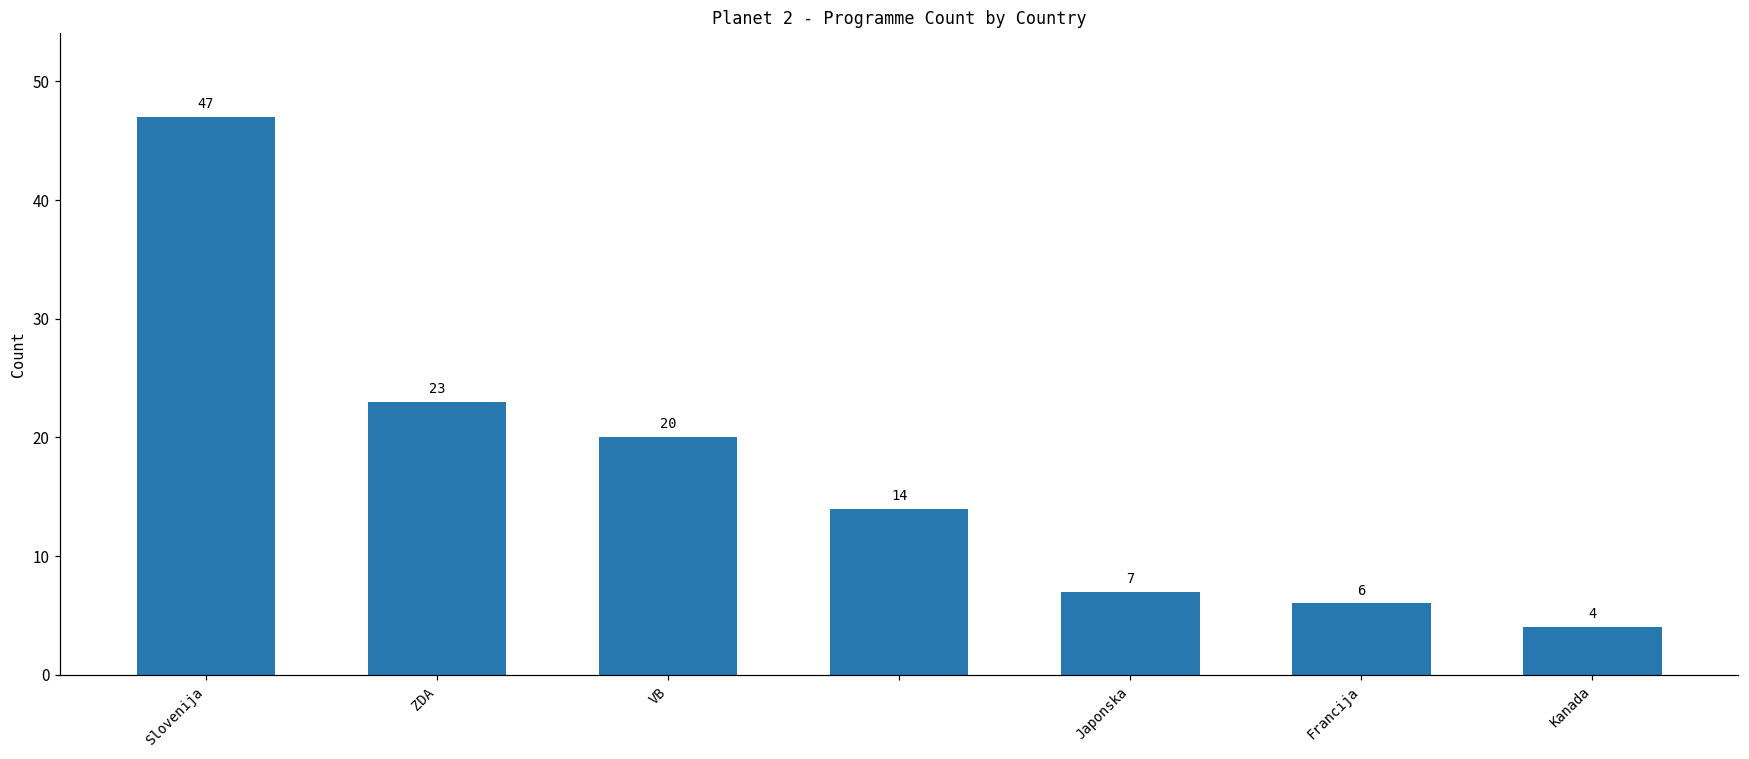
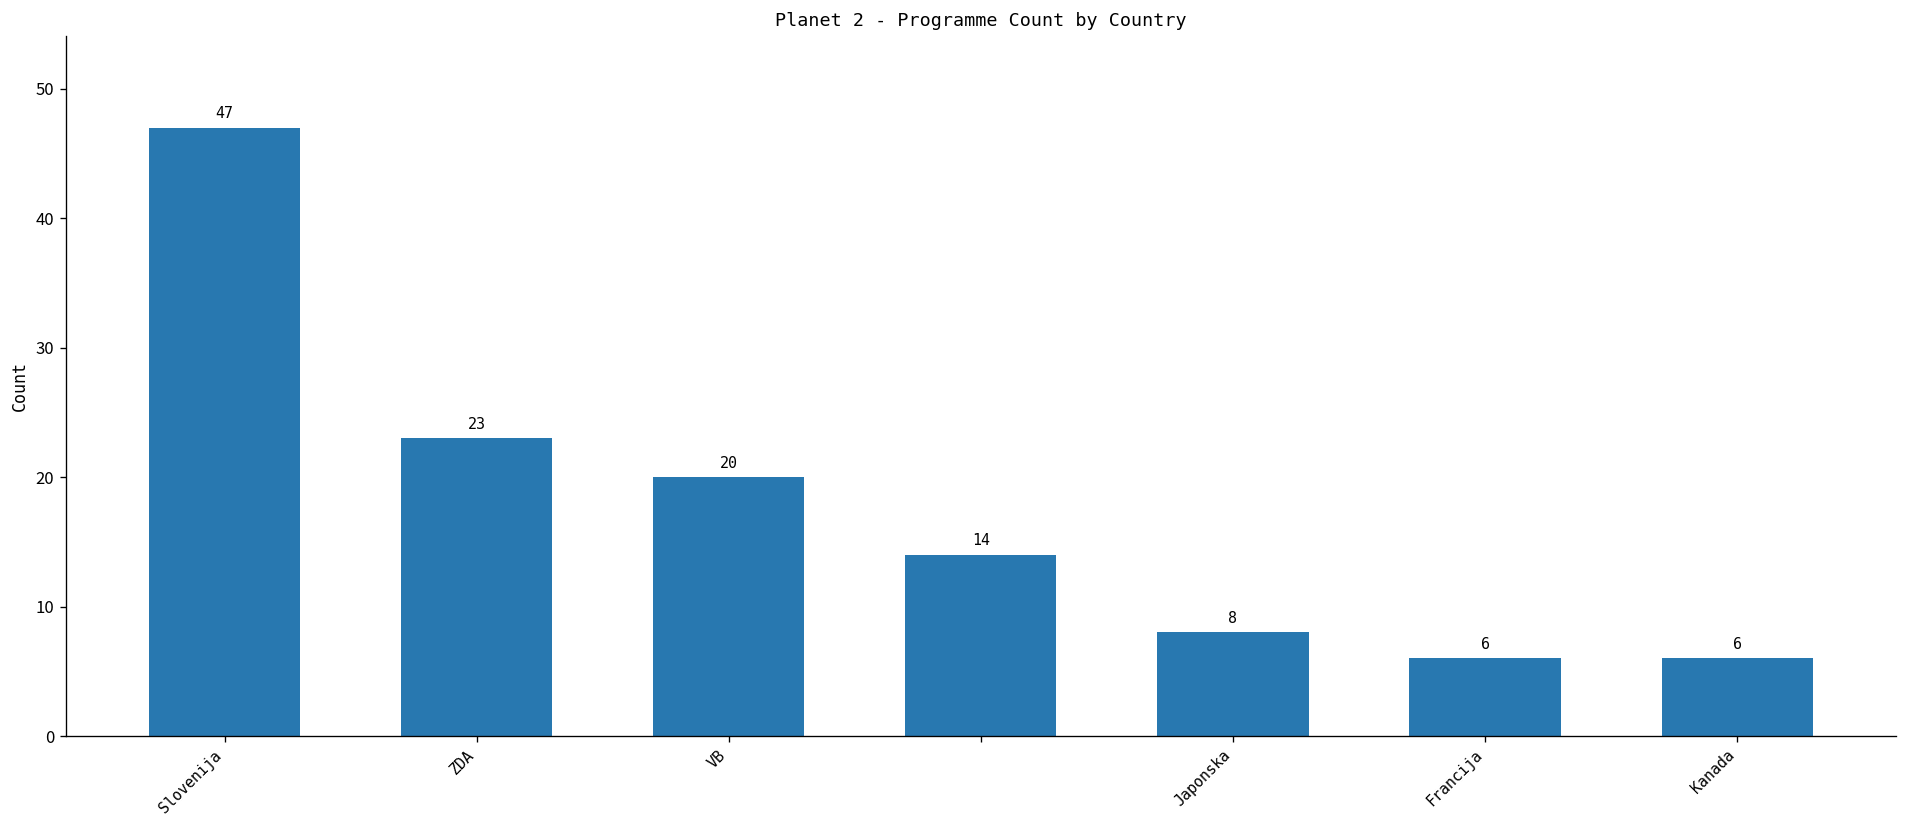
  {
    "Slovenija": 47,
    "ZDA": 23,
    "VB": 20,
-   "Japonska": 7,
+   "Japonska": 8,
    "Francija": 6,
-   "Kanada": 4
+   "Kanada": 6
  }
